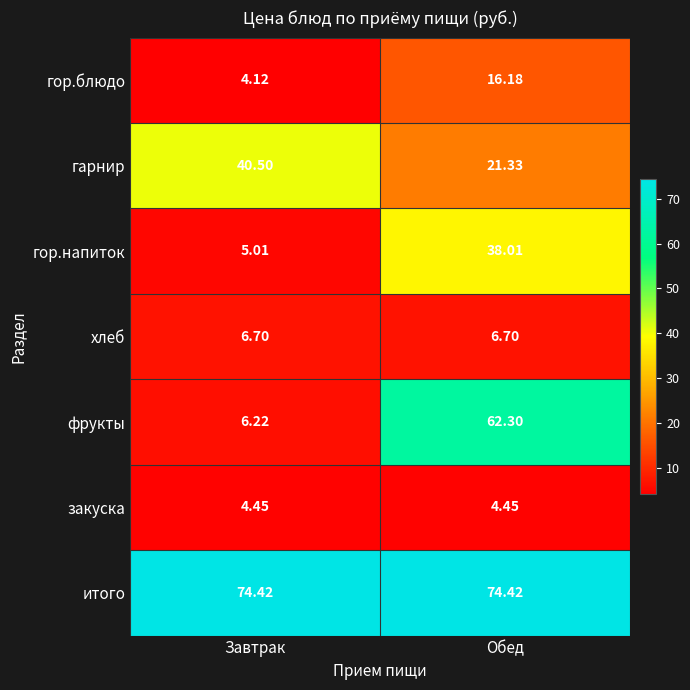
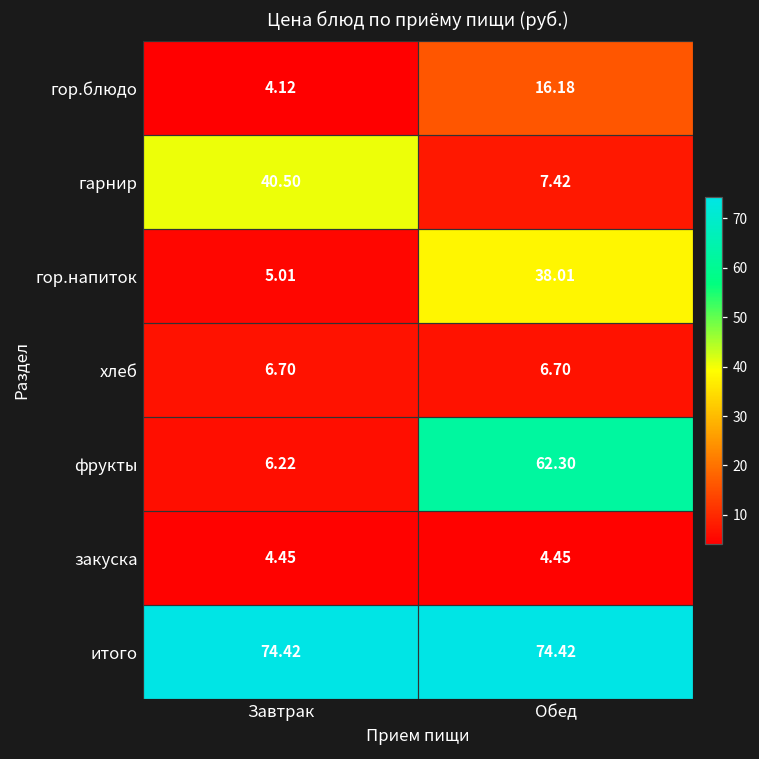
  {
    "гор.блюдо": {
      "Завтрак": 4.12,
      "Обед": 16.18
    },
    "гарнир": {
      "Завтрак": 40.50,
-     "Обед": 21.33
+     "Обед": 7.42
    },
    "гор.напиток": {
      "Завтрак": 5.01,
      "Обед": 38.01
    },
    "хлеб": {
      "Завтрак": 6.70,
      "Обед": 6.70
    },
    "фрукты": {
      "Завтрак": 6.22,
      "Обед": 62.30
    },
    "закуска": {
      "Завтрак": 4.45,
      "Обед": 4.45
    },
    "итого": {
      "Завтрак": 74.42,
      "Обед": 74.42
    }
  }
